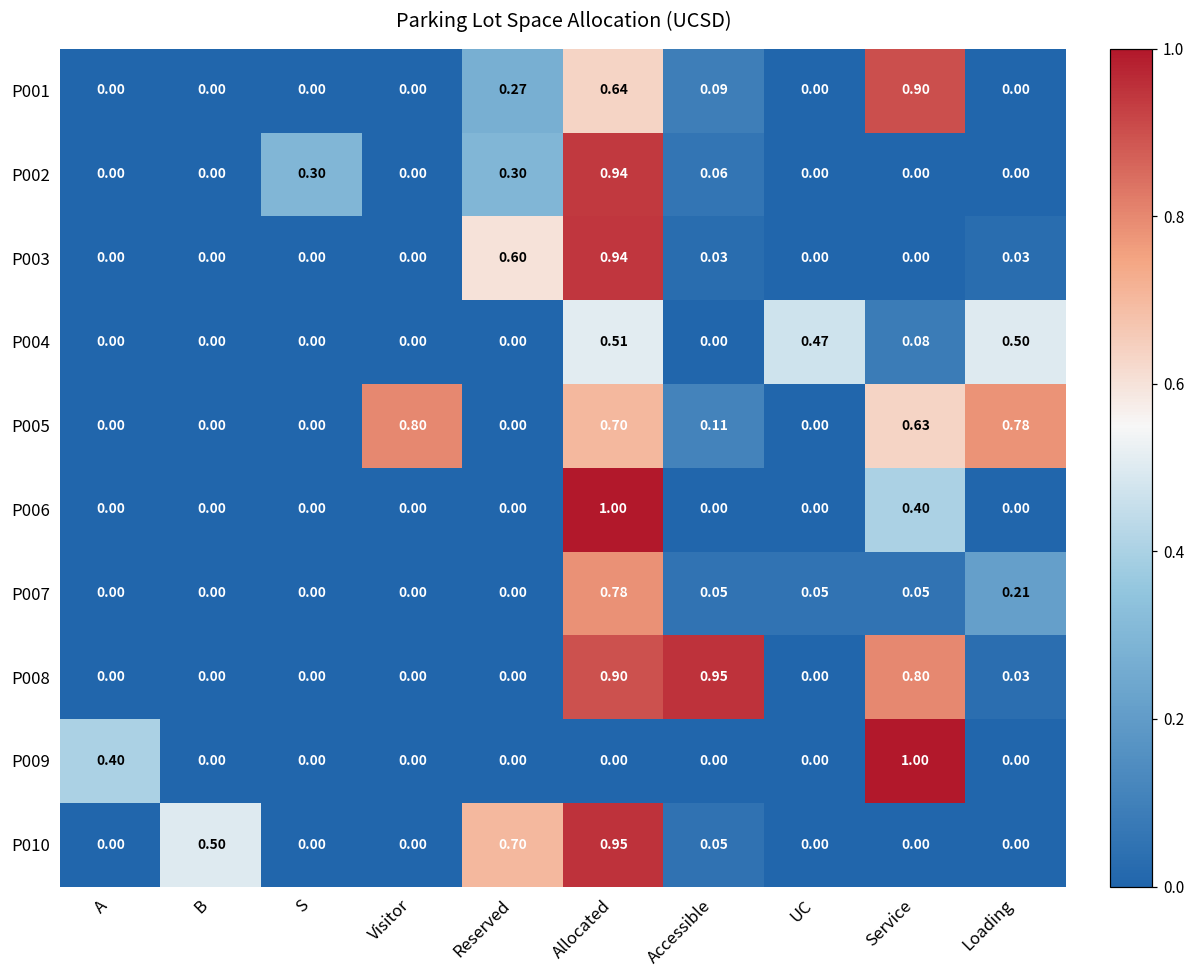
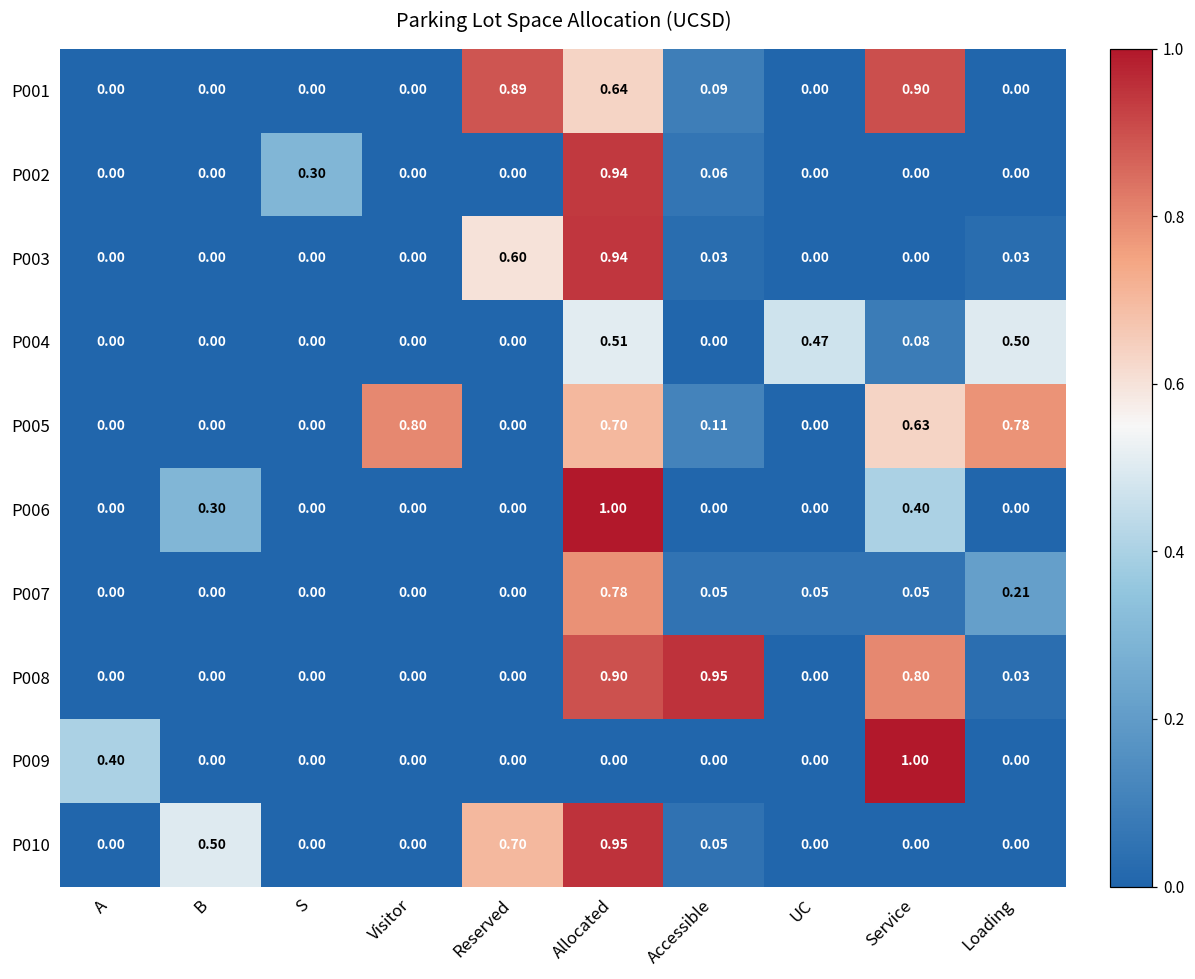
  {
    "P001": {
      "A": 0.00,
      "B": 0.00,
      "S": 0.00,
      "Visitor": 0.00,
-     "Reserved": 0.27,
+     "Reserved": 0.89,
      "Allocated": 0.64,
      "Accessible": 0.09,
      "UC": 0.00,
      "Service": 0.90,
      "Loading": 0.00
    },
    "P002": {
      "A": 0.00,
      "B": 0.00,
      "S": 0.30,
      "Visitor": 0.00,
-     "Reserved": 0.30,
+     "Reserved": 0.00,
      "Allocated": 0.94,
      "Accessible": 0.06,
      "UC": 0.00,
      "Service": 0.00,
      "Loading": 0.00
    },
    "P003": {
      "A": 0.00,
      "B": 0.00,
      "S": 0.00,
      "Visitor": 0.00,
      "Reserved": 0.60,
      "Allocated": 0.94,
      "Accessible": 0.03,
      "UC": 0.00,
      "Service": 0.00,
      "Loading": 0.03
    },
    "P004": {
      "A": 0.00,
      "B": 0.00,
      "S": 0.00,
      "Visitor": 0.00,
      "Reserved": 0.00,
      "Allocated": 0.51,
      "Accessible": 0.00,
      "UC": 0.47,
      "Service": 0.08,
      "Loading": 0.50
    },
    "P005": {
      "A": 0.00,
      "B": 0.00,
      "S": 0.00,
      "Visitor": 0.80,
      "Reserved": 0.00,
      "Allocated": 0.70,
      "Accessible": 0.11,
      "UC": 0.00,
      "Service": 0.63,
      "Loading": 0.78
    },
    "P006": {
      "A": 0.00,
-     "B": 0.00,
+     "B": 0.30,
      "S": 0.00,
      "Visitor": 0.00,
      "Reserved": 0.00,
      "Allocated": 1.00,
      "Accessible": 0.00,
      "UC": 0.00,
      "Service": 0.40,
      "Loading": 0.00
    },
    "P007": {
      "A": 0.00,
      "B": 0.00,
      "S": 0.00,
      "Visitor": 0.00,
      "Reserved": 0.00,
      "Allocated": 0.78,
      "Accessible": 0.05,
      "UC": 0.05,
      "Service": 0.05,
      "Loading": 0.21
    },
    "P008": {
      "A": 0.00,
      "B": 0.00,
      "S": 0.00,
      "Visitor": 0.00,
      "Reserved": 0.00,
      "Allocated": 0.90,
      "Accessible": 0.95,
      "UC": 0.00,
      "Service": 0.80,
      "Loading": 0.03
    },
    "P009": {
      "A": 0.40,
      "B": 0.00,
      "S": 0.00,
      "Visitor": 0.00,
      "Reserved": 0.00,
      "Allocated": 0.00,
      "Accessible": 0.00,
      "UC": 0.00,
      "Service": 1.00,
      "Loading": 0.00
    },
    "P010": {
      "A": 0.00,
      "B": 0.50,
      "S": 0.00,
      "Visitor": 0.00,
      "Reserved": 0.70,
      "Allocated": 0.95,
      "Accessible": 0.05,
      "UC": 0.00,
      "Service": 0.00,
      "Loading": 0.00
    }
  }
